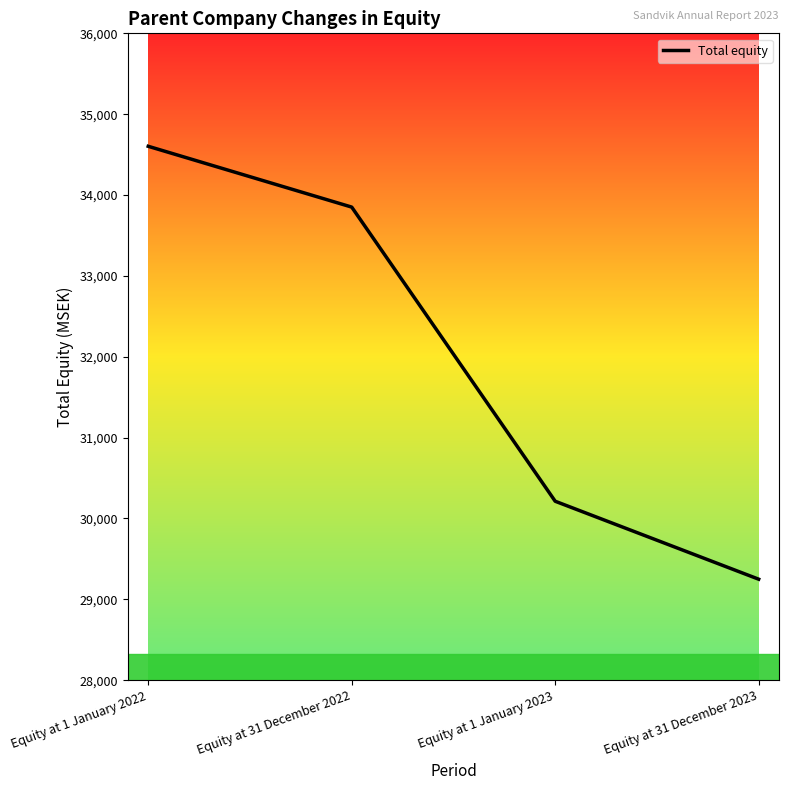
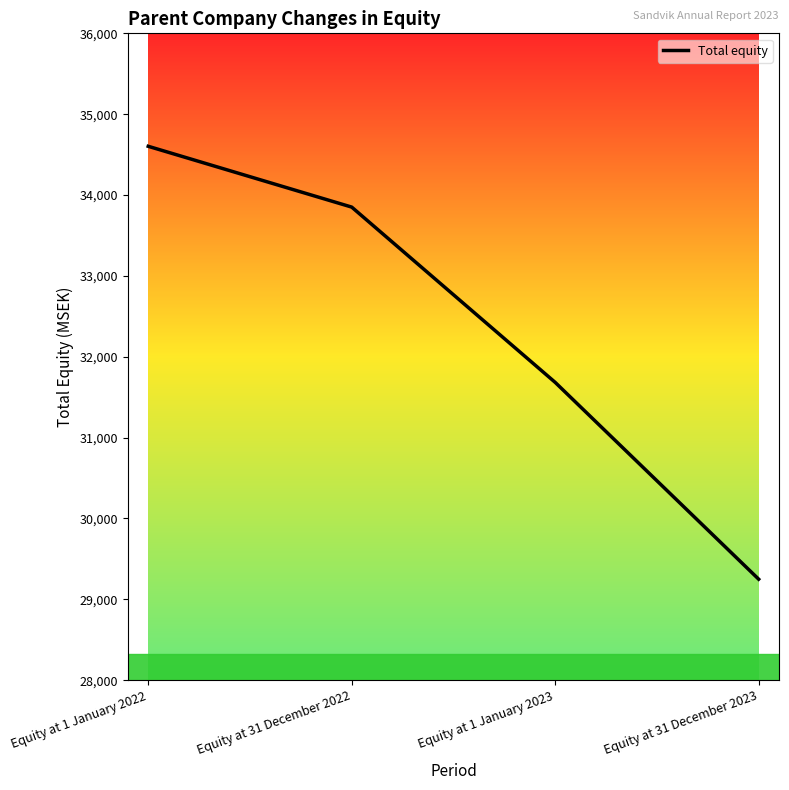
  {
    "Equity at 1 January 2022": "34,600",
    "Equity at 31 December 2022": "33,900",
-   "Equity at 1 January 2023": "30,200",
+   "Equity at 1 January 2023": "31,700",
    "Equity at 31 December 2023": "29,200"
  }
